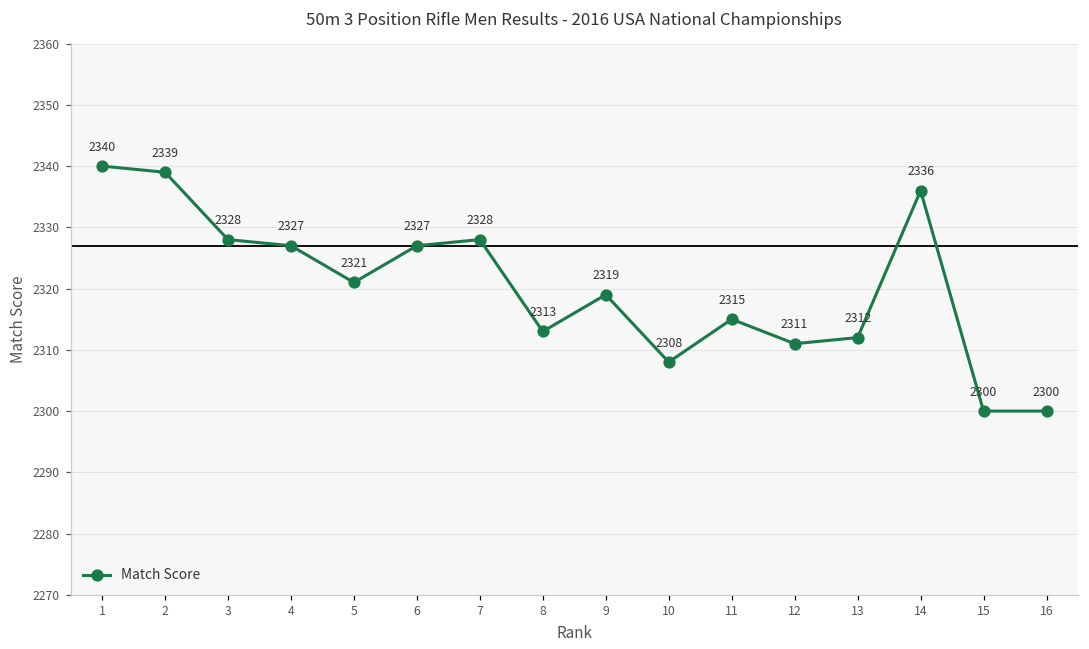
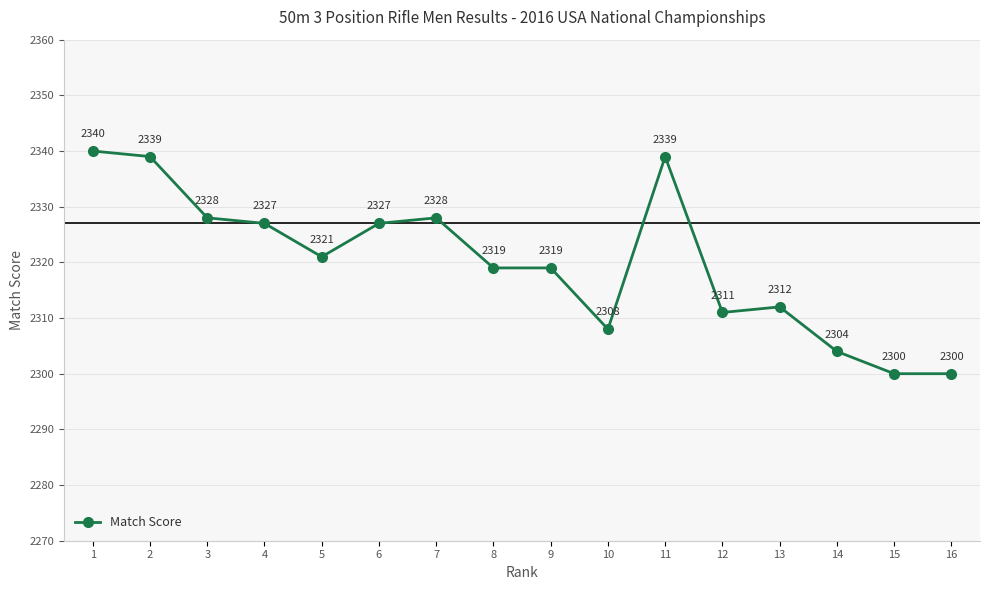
  {
    "1": 2340,
    "2": 2339,
    "3": 2328,
    "4": 2327,
    "5": 2321,
    "6": 2327,
    "7": 2328,
-   "8": 2313,
+   "8": 2319,
    "9": 2319,
    "10": 2308,
-   "11": 2315,
+   "11": 2339,
    "12": 2311,
    "13": 2312,
-   "14": 2336,
+   "14": 2304,
    "15": 2300,
    "16": 2300
  }
